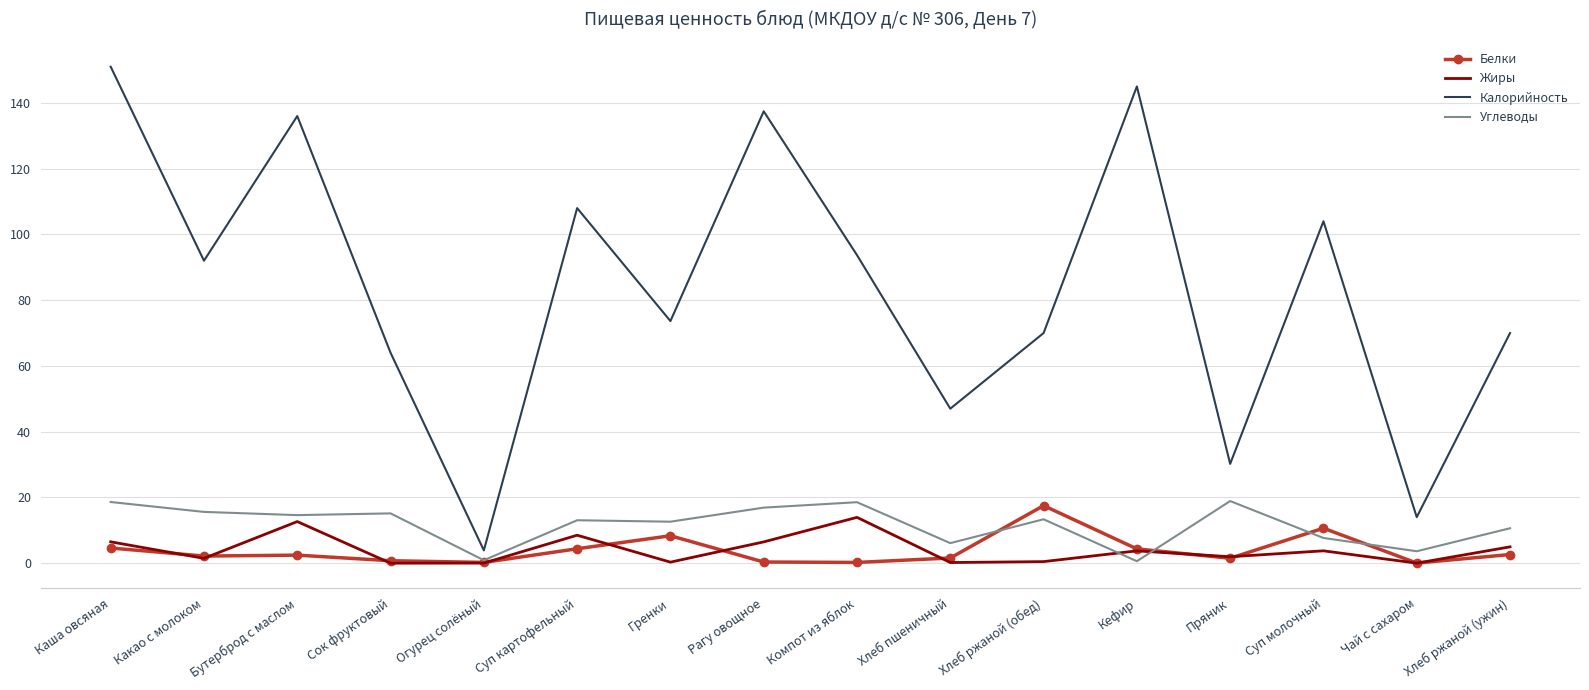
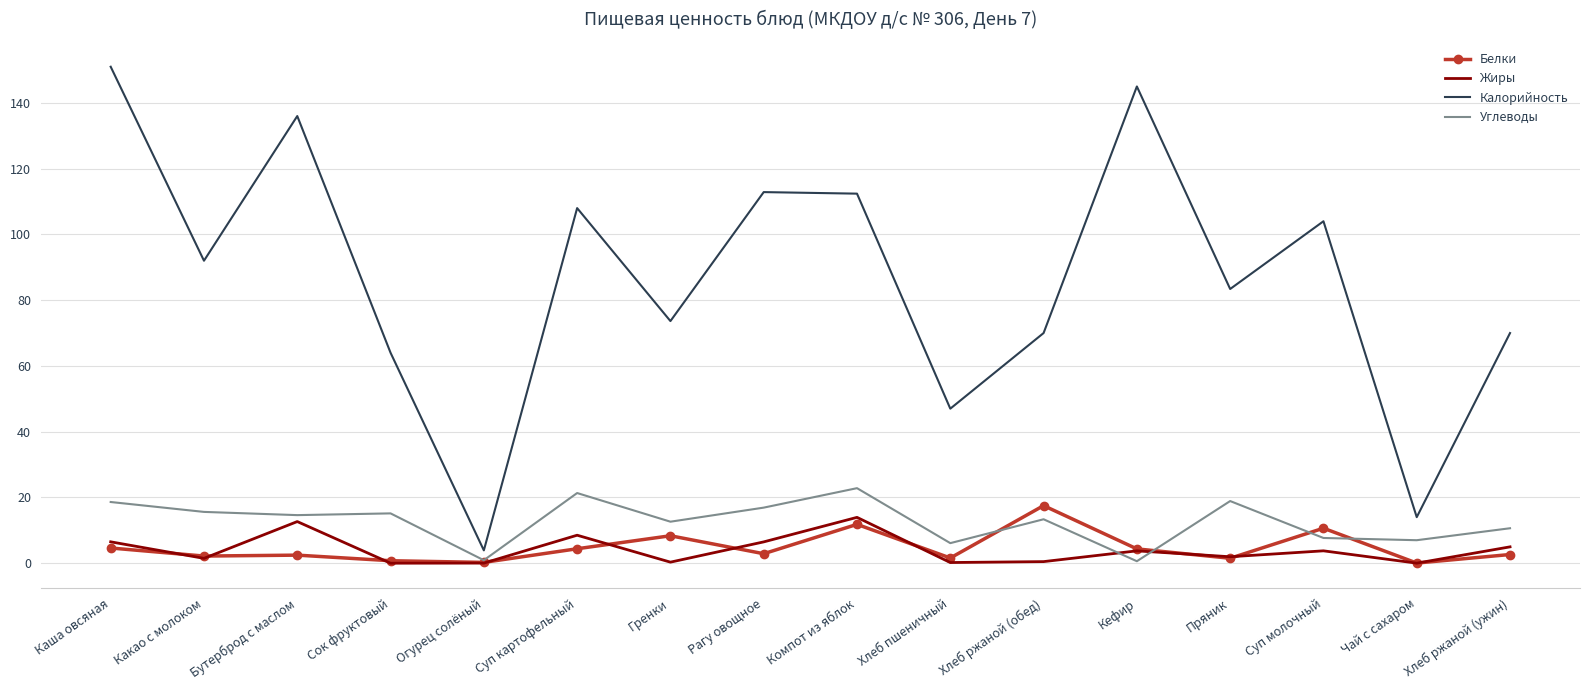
  {
    "Белки": {
      "Каша овсяная": 5,
      "Бутерброд с маслом": 2,
      "Суп картофельный": 4,
      "Гренки": 8,
-     "Рагу овощное": 0,
-     "Компот из яблок": 0,
+     "Рагу овощное": 3,
+     "Компот из яблок": 12,
      "Хлеб пшеничный": 2,
      "Хлеб ржаной (обед)": 18,
      "Суп молочный": 11,
      "Хлеб ржаной (ужин)": 3
    },
    "Жиры": {
      "Каша овсяная": 7,
      "Бутерброд с маслом": 13,
      "Суп картофельный": 9,
      "Гренки": 0,
      "Рагу овощное": 6,
      "Компот из яблок": 14,
      "Хлеб пшеничный": 0,
      "Хлеб ржаной (обед)": 0,
      "Суп молочный": 4,
      "Хлеб ржаной (ужин)": 5
    },
    "Калорийность": {
      "Каша овсяная": 151,
      "Какао с молоком": 92,
      "Бутерброд с маслом": 136,
      "Сок фруктовый": 64,
      "Огурец солёный": 4,
      "Суп картофельный": 108,
      "Гренки": 74,
-     "Рагу овощное": 137,
-     "Компот из яблок": 94,
+     "Рагу овощное": 113,
+     "Компот из яблок": 112,
      "Хлеб пшеничный": 47,
      "Хлеб ржаной (обед)": 70,
      "Кефир": 145,
-     "Пряник": 30,
+     "Пряник": 83,
      "Суп молочный": 104,
      "Чай с сахаром": 14,
      "Хлеб ржаной (ужин)": 70
    },
    "Углеводы": {
      "Каша овсяная": 19,
      "Какао с молоком": 16,
      "Бутерброд с маслом": 15,
      "Сок фруктовый": 15,
-     "Суп картофельный": 13,
+     "Суп картофельный": 21,
      "Гренки": 13,
      "Рагу овощное": 17,
-     "Компот из яблок": 19,
+     "Компот из яблок": 23,
      "Хлеб пшеничный": 6,
      "Хлеб ржаной (обед)": 13,
      "Кефир": 1,
      "Пряник": 19,
      "Суп молочный": 8,
-     "Чай с сахаром": 4,
+     "Чай с сахаром": 7,
      "Хлеб ржаной (ужин)": 11
    }
  }
